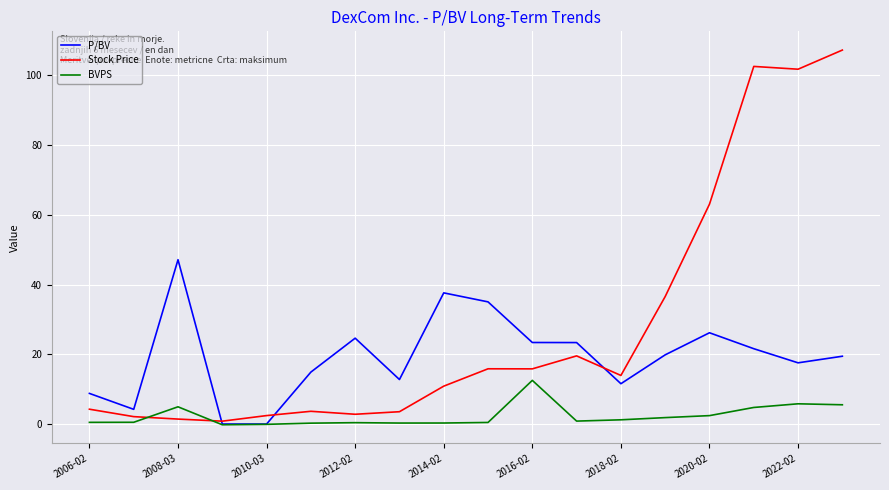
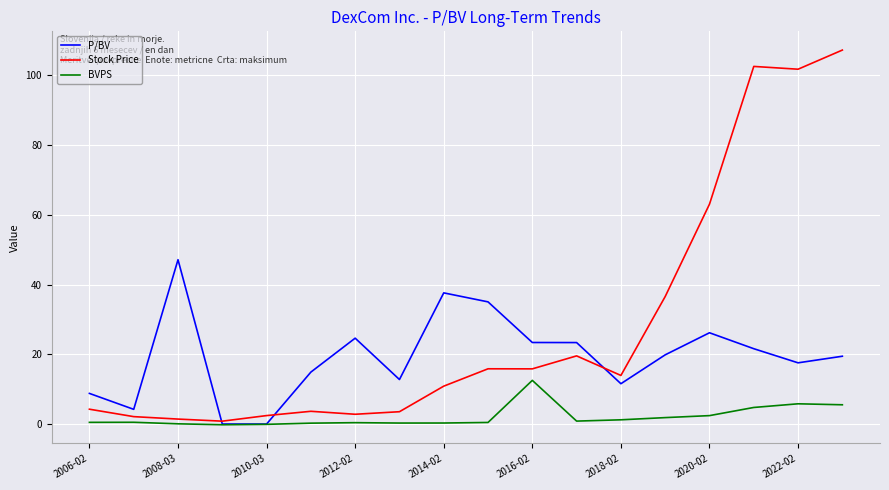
  {
    "P/BV": {
      "2006-02": 9,
      "2008-03": 47,
      "2012-02": 25,
      "2014-02": 38,
      "2016-02": 23,
      "2018-02": 12,
      "2020-02": 26,
      "2022-02": 18
    },
    "Stock Price": {
      "2006-02": 4,
      "2008-03": 1,
      "2010-03": 2,
      "2012-02": 3,
      "2014-02": 11,
      "2016-02": 16,
      "2018-02": 14,
      "2020-02": 63,
      "2022-02": 102
    },
    "BVPS": {
      "2006-02": 0,
-     "2008-03": 5,
+     "2008-03": 0,
      "2012-02": 0,
      "2014-02": 0,
      "2016-02": 13,
      "2018-02": 1,
      "2020-02": 2,
      "2022-02": 6
    }
  }
